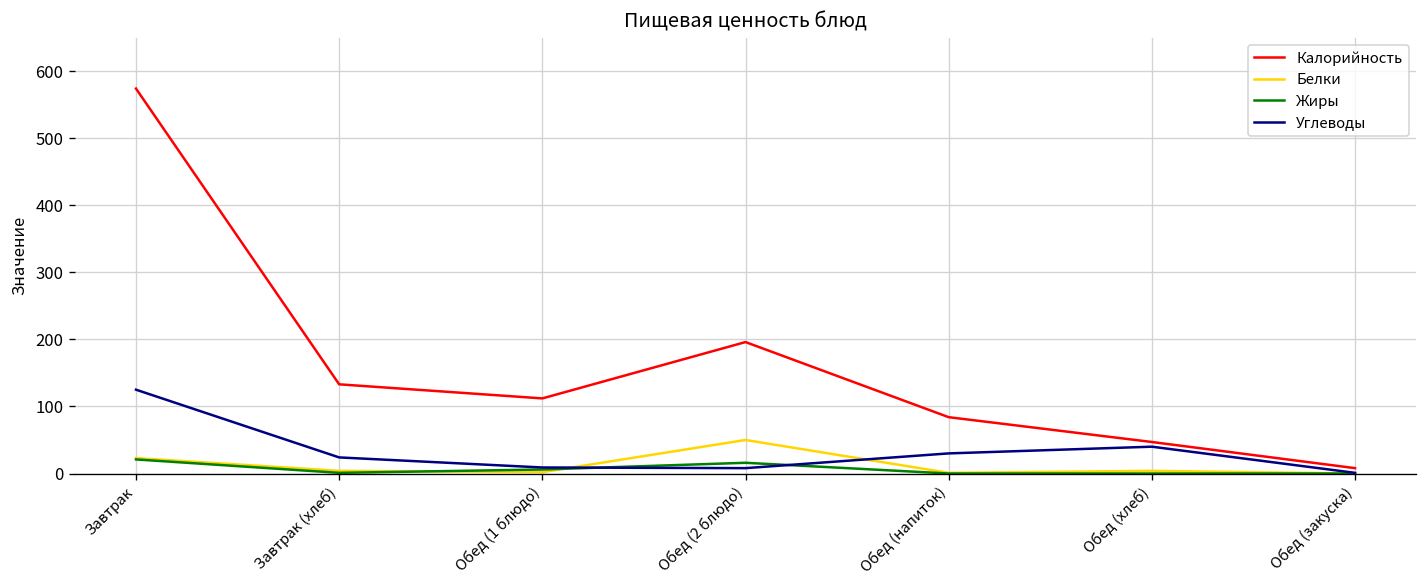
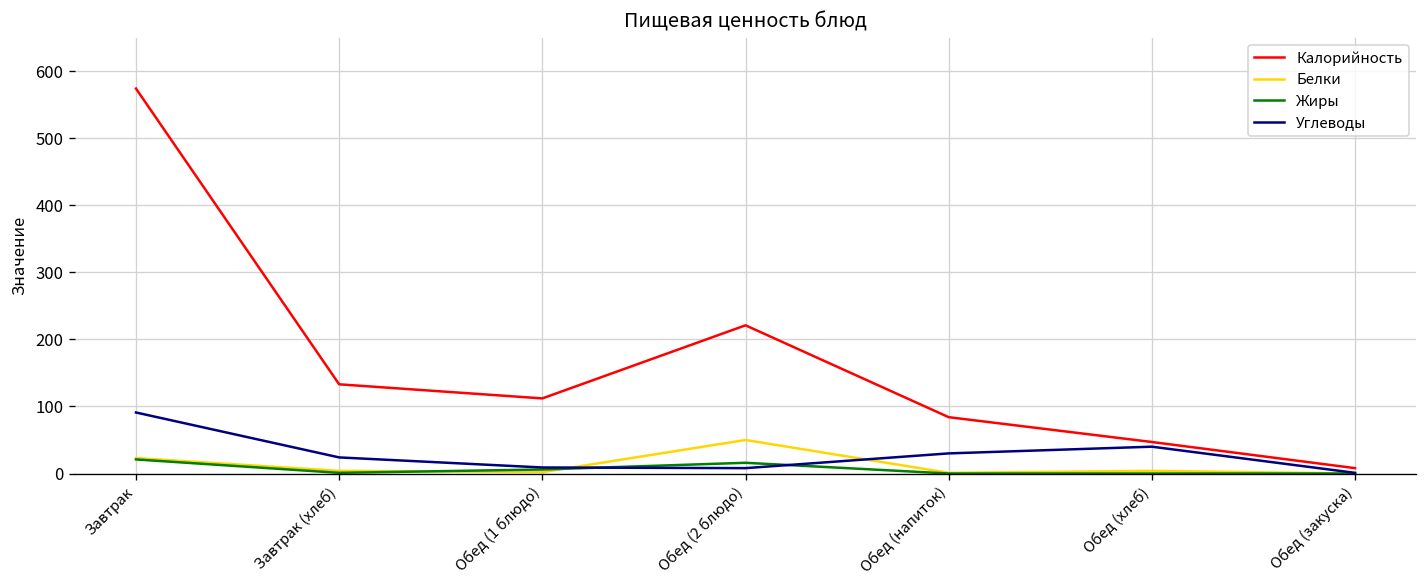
  {
    "Калорийность": {
      "Завтрак": 570,
      "Завтрак (хлеб)": 130,
      "Обед (1 блюдо)": 110,
-     "Обед (2 блюдо)": 200,
+     "Обед (2 блюдо)": 220,
      "Обед (напиток)": 80,
      "Обед (хлеб)": 50,
      "Обед (закуска)": 10
    },
    "Белки": {
      "Обед (2 блюдо)": 50
    },
    "Жиры": {
      "Обед (2 блюдо)": 20
    },
    "Углеводы": {
-     "Завтрак": 130,
+     "Завтрак": 90,
      "Завтрак (хлеб)": 20,
      "Обед (2 блюдо)": 10,
      "Обед (напиток)": 30,
      "Обед (хлеб)": 40
    }
  }
